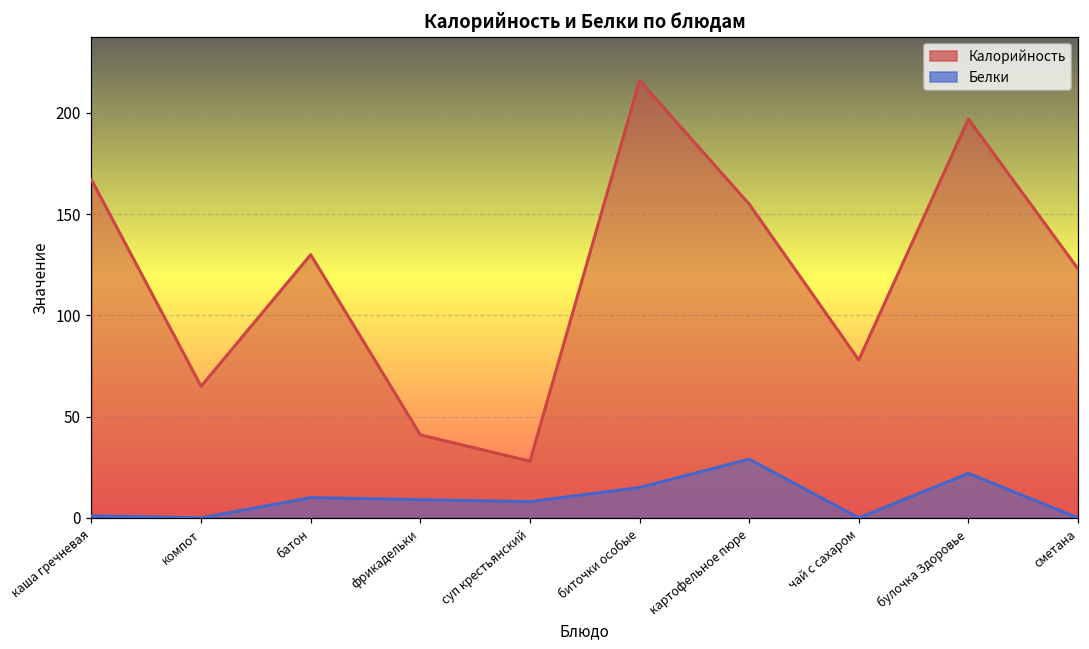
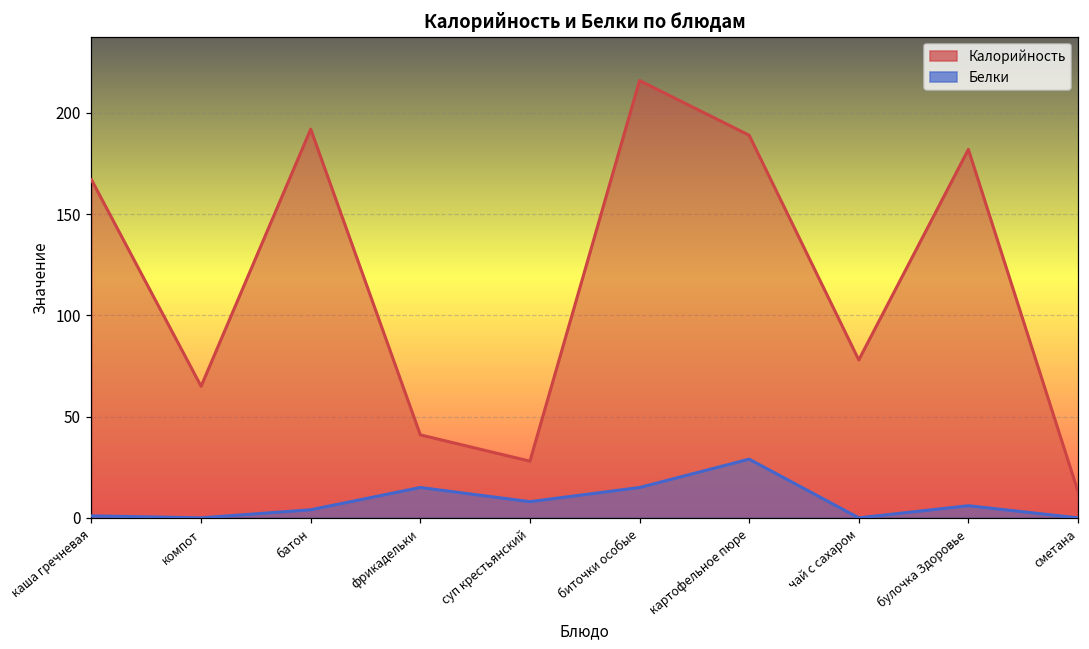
  {
    "Калорийность": {
      "каша гречневая": 167,
      "компот": 65,
-     "батон": 130,
+     "батон": 192,
      "фрикадельки": 41,
      "суп крестьянский": 28,
      "биточки особые": 216,
-     "картофельное пюре": 155,
+     "картофельное пюре": 189,
      "чай с сахаром": 78,
-     "булочка Здоровье": 197,
-     "сметана": 123
+     "булочка Здоровье": 182,
+     "сметана": 13
    },
    "Белки": {
      "каша гречневая": 1,
      "компот": 0,
-     "батон": 10,
-     "фрикадельки": 9,
+     "батон": 4,
+     "фрикадельки": 15,
      "суп крестьянский": 8,
      "биточки особые": 15,
      "картофельное пюре": 29,
      "чай с сахаром": 0,
-     "булочка Здоровье": 22,
+     "булочка Здоровье": 6,
      "сметана": 0
    }
  }
